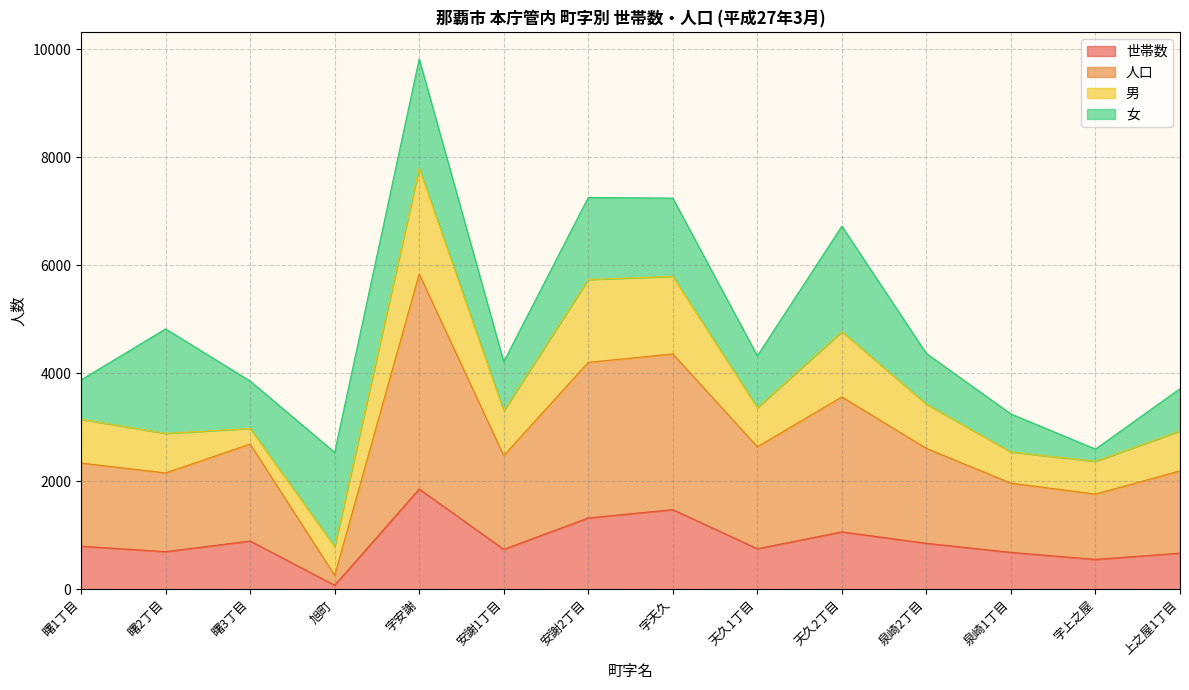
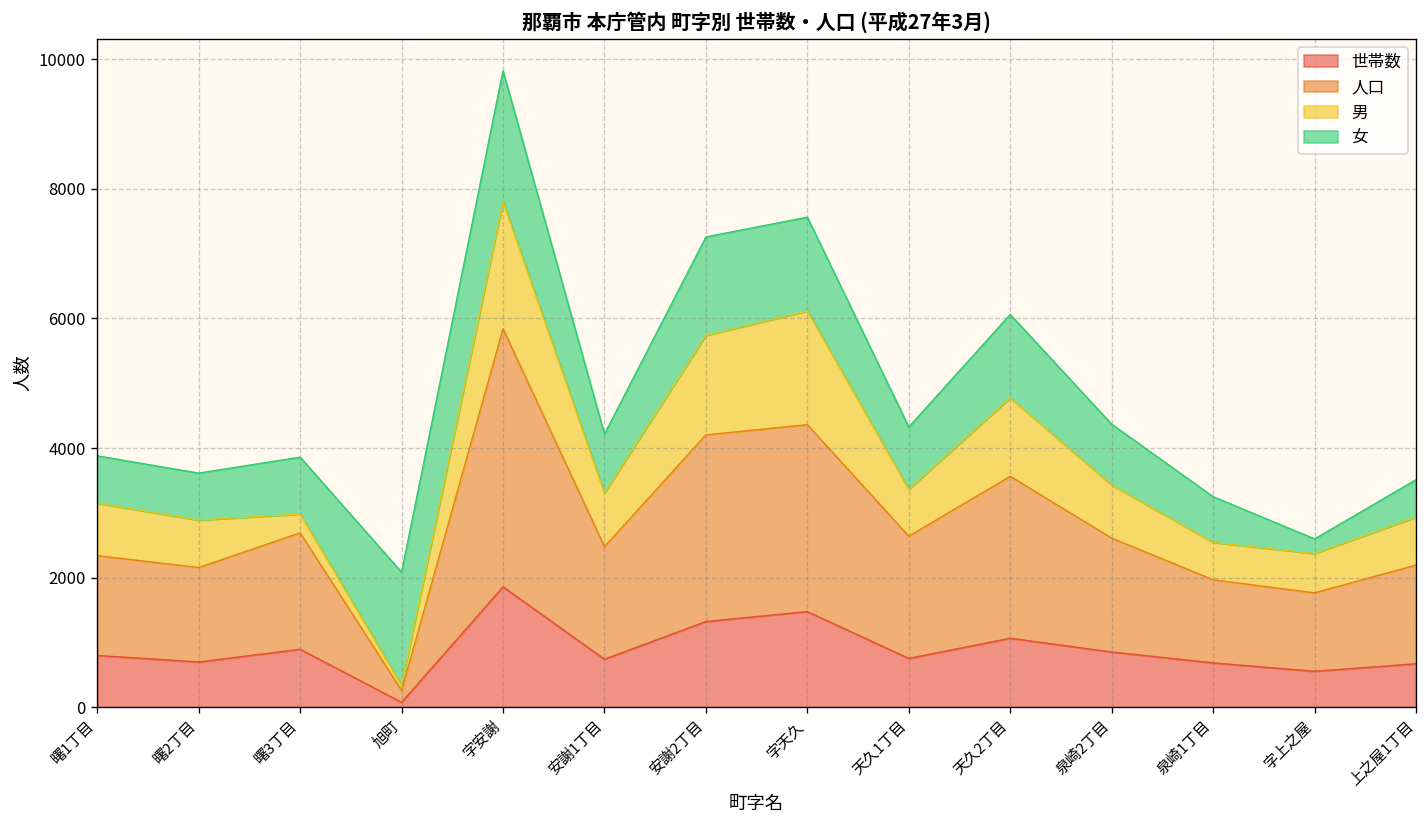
  {
    "男": {
      "曙1丁目": 800,
      "曙2丁目": 700,
      "曙3丁目": 300,
-     "旭町": 500,
+     "旭町": 100,
      "字安謝": 2000,
      "安謝1丁目": 800,
      "安謝2丁目": 1500,
-     "字天久": 1400,
+     "字天久": 1800,
      "天久1丁目": 700,
      "天久2丁目": 1200,
      "泉崎2丁目": 800,
      "泉崎1丁目": 600,
      "字上之屋": 600,
      "上之屋1丁目": 700
    },
    "女": {
      "曙1丁目": 700,
-     "曙2丁目": 1900,
+     "曙2丁目": 700,
      "曙3丁目": 900,
      "旭町": 1700,
      "字安謝": 2000,
      "安謝1丁目": 900,
      "安謝2丁目": 1500,
      "字天久": 1400,
      "天久1丁目": 1000,
-     "天久2丁目": 2000,
+     "天久2丁目": 1300,
      "泉崎2丁目": 900,
      "泉崎1丁目": 700,
      "字上之屋": 200,
-     "上之屋1丁目": 800
+     "上之屋1丁目": 600
    }
  }
